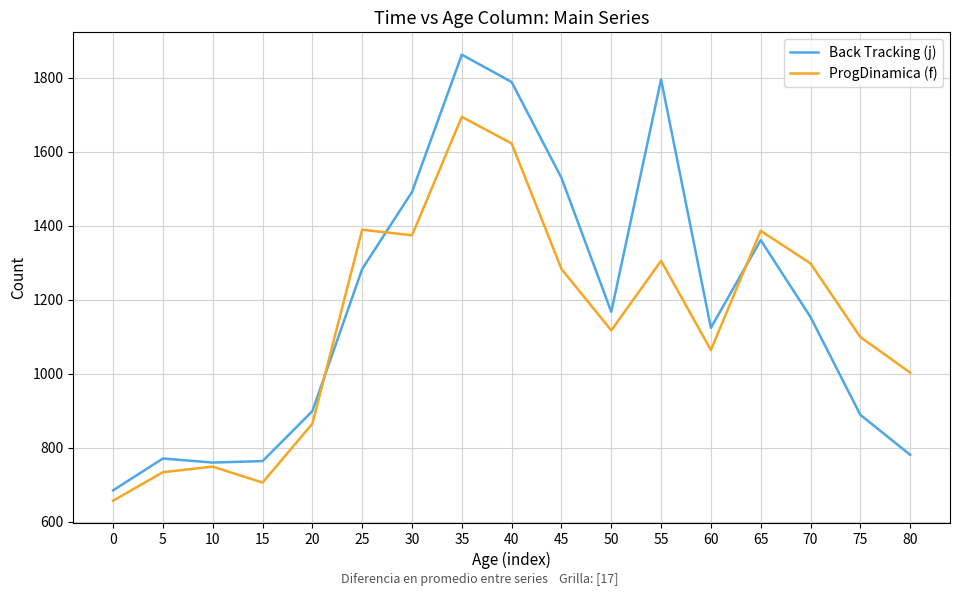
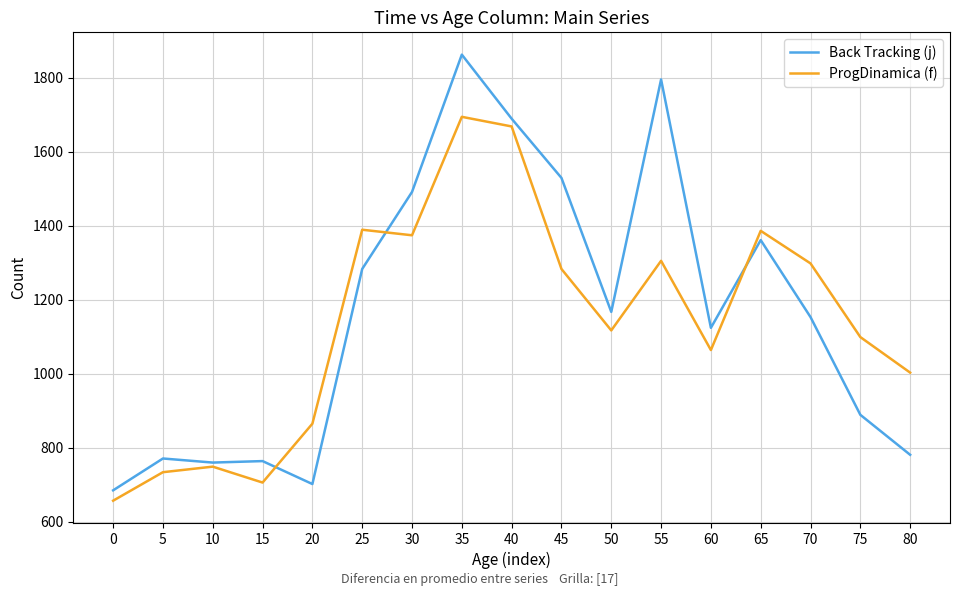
  {
    "Back Tracking (j)": {
      "0": 690,
      "5": 770,
      "10": 760,
      "15": 760,
-     "20": 900,
+     "20": 700,
      "25": 1280,
      "30": 1490,
      "35": 1860,
-     "40": 1790,
+     "40": 1690,
      "45": 1530,
      "50": 1170,
      "55": 1800,
      "60": 1120,
      "65": 1360,
      "70": 1150,
      "75": 890,
      "80": 780
    },
    "ProgDinamica (f)": {
      "0": 660,
      "5": 730,
      "10": 750,
      "15": 710,
      "20": 870,
      "25": 1390,
      "30": 1370,
      "35": 1690,
-     "40": 1620,
+     "40": 1670,
      "45": 1280,
      "50": 1120,
      "55": 1310,
      "60": 1060,
      "65": 1390,
      "70": 1300,
      "75": 1100,
      "80": 1000
    }
  }
